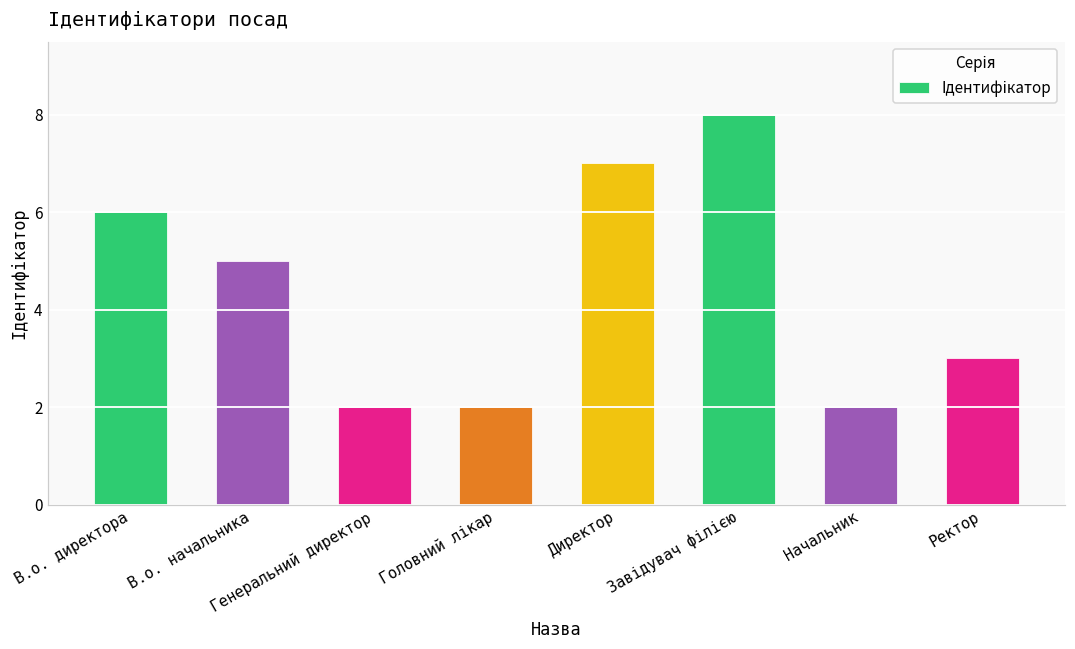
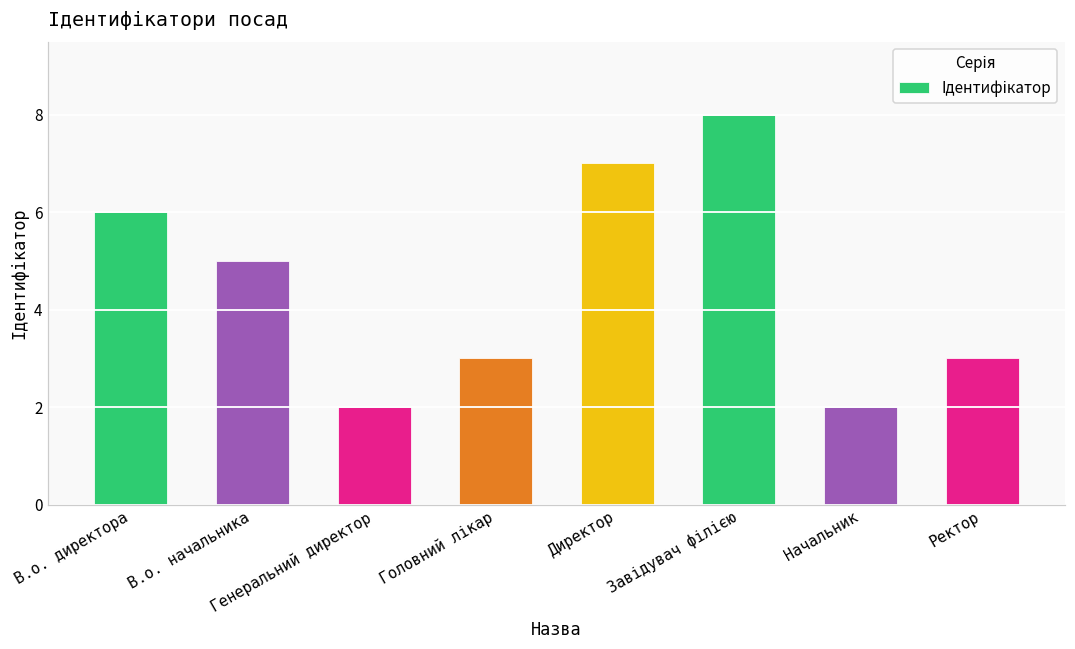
  {
    "В.о. директора": 6,
    "В.о. начальника": 5,
    "Генеральний директор": 2,
-   "Головний лікар": 2,
+   "Головний лікар": 3,
    "Директор": 7,
    "Завідувач філією": 8,
    "Начальник": 2,
    "Ректор": 3
  }
